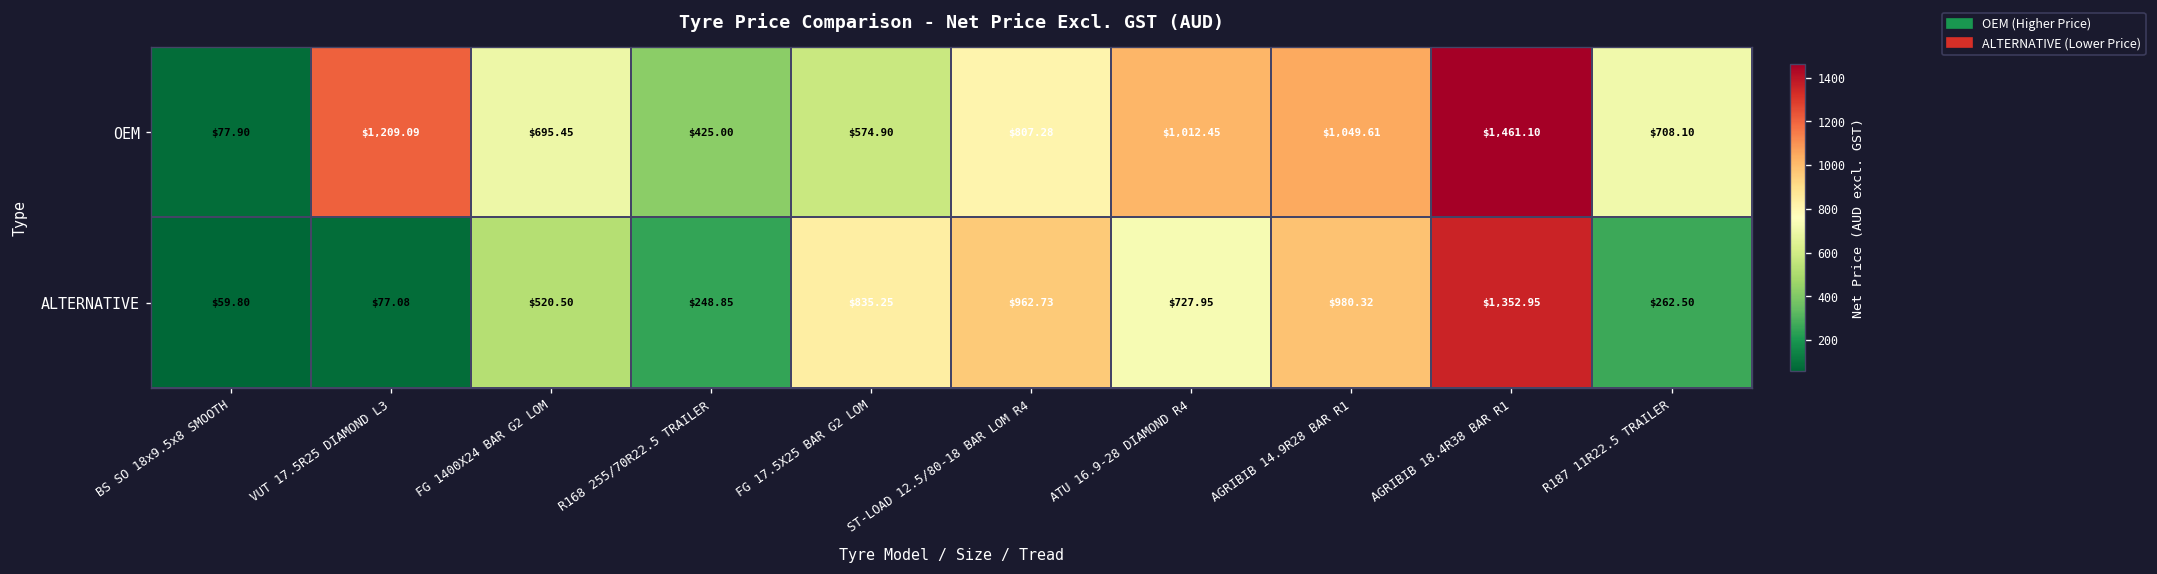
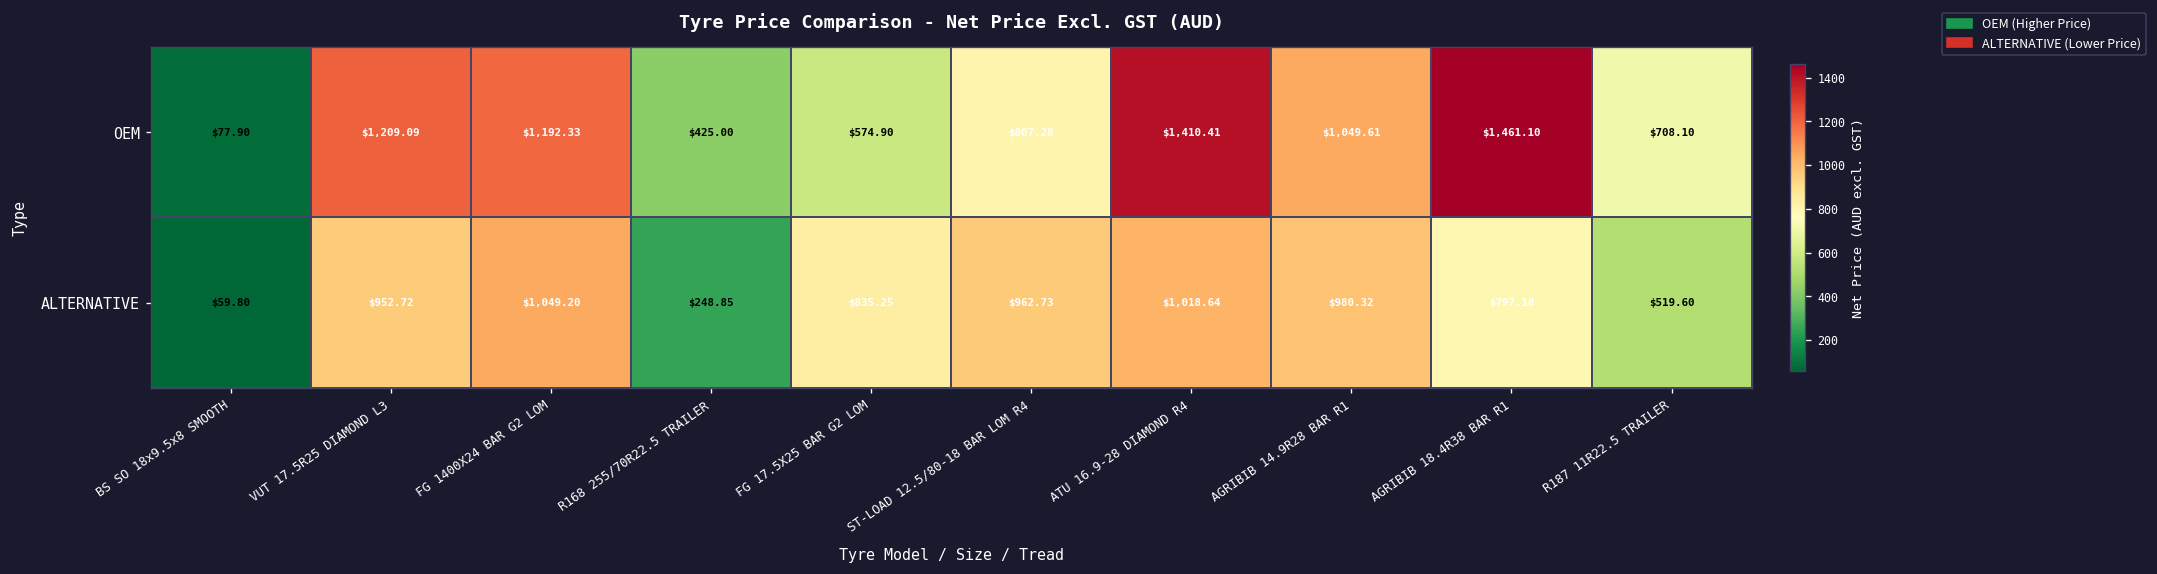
  {
    "OEM": {
      "BS SO 18x9.5x8 SMOOTH": "$77.90",
      "VUT 17.5R25 DIAMOND L3": "$1,209.09",
-     "FG 1400X24 BAR G2 LOM": "$695.45",
+     "FG 1400X24 BAR G2 LOM": "$1,192.33",
      "R168 255/70R22.5 TRAILER": "$425.00",
      "FG 17.5X25 BAR G2 LOM": "$574.90",
      "ST-LOAD 12.5/80-18 BAR LOM R4": "$807.28",
-     "ATU 16.9-28 DIAMOND R4": "$1,012.45",
+     "ATU 16.9-28 DIAMOND R4": "$1,410.41",
      "AGRIBIB 14.9R28 BAR R1": "$1,049.61",
      "AGRIBIB 18.4R38 BAR R1": "$1,461.10",
      "R187 11R22.5 TRAILER": "$708.10"
    },
    "ALTERNATIVE": {
      "BS SO 18x9.5x8 SMOOTH": "$59.80",
-     "VUT 17.5R25 DIAMOND L3": "$77.08",
-     "FG 1400X24 BAR G2 LOM": "$520.50",
+     "VUT 17.5R25 DIAMOND L3": "$952.72",
+     "FG 1400X24 BAR G2 LOM": "$1,049.20",
      "R168 255/70R22.5 TRAILER": "$248.85",
      "FG 17.5X25 BAR G2 LOM": "$835.25",
      "ST-LOAD 12.5/80-18 BAR LOM R4": "$962.73",
-     "ATU 16.9-28 DIAMOND R4": "$727.95",
+     "ATU 16.9-28 DIAMOND R4": "$1,018.64",
      "AGRIBIB 14.9R28 BAR R1": "$980.32",
-     "AGRIBIB 18.4R38 BAR R1": "$1,352.95",
-     "R187 11R22.5 TRAILER": "$262.50"
+     "AGRIBIB 18.4R38 BAR R1": "$797.18",
+     "R187 11R22.5 TRAILER": "$519.60"
    }
  }
